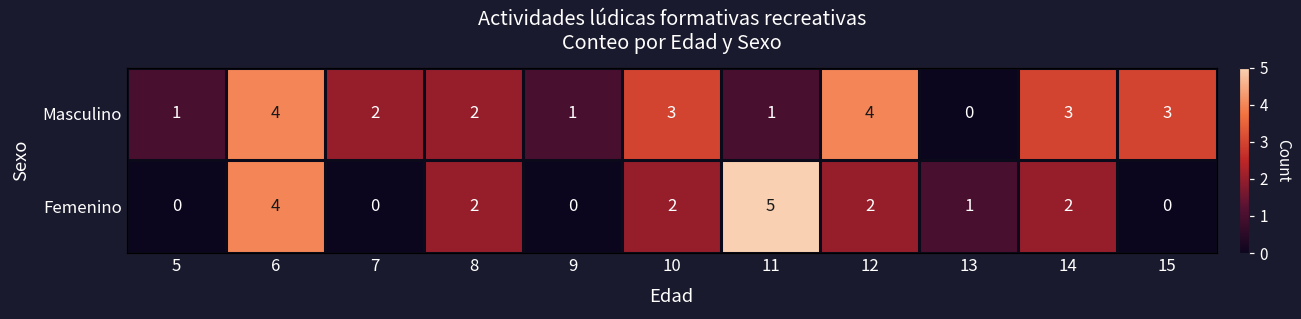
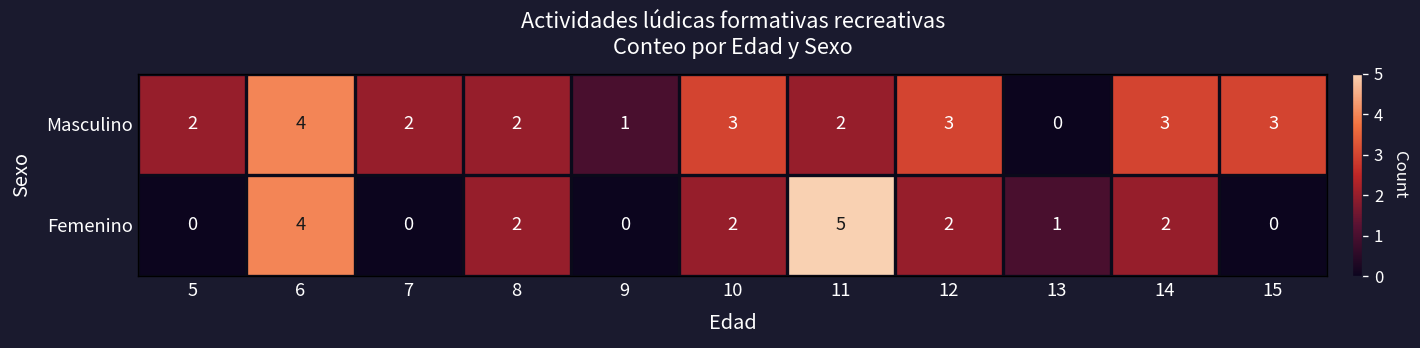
  {
    "Masculino": {
-     "5": 1,
+     "5": 2,
      "6": 4,
      "7": 2,
      "8": 2,
      "9": 1,
      "10": 3,
-     "11": 1,
-     "12": 4,
+     "11": 2,
+     "12": 3,
      "13": 0,
      "14": 3,
      "15": 3
    },
    "Femenino": {
      "5": 0,
      "6": 4,
      "7": 0,
      "8": 2,
      "9": 0,
      "10": 2,
      "11": 5,
      "12": 2,
      "13": 1,
      "14": 2,
      "15": 0
    }
  }
